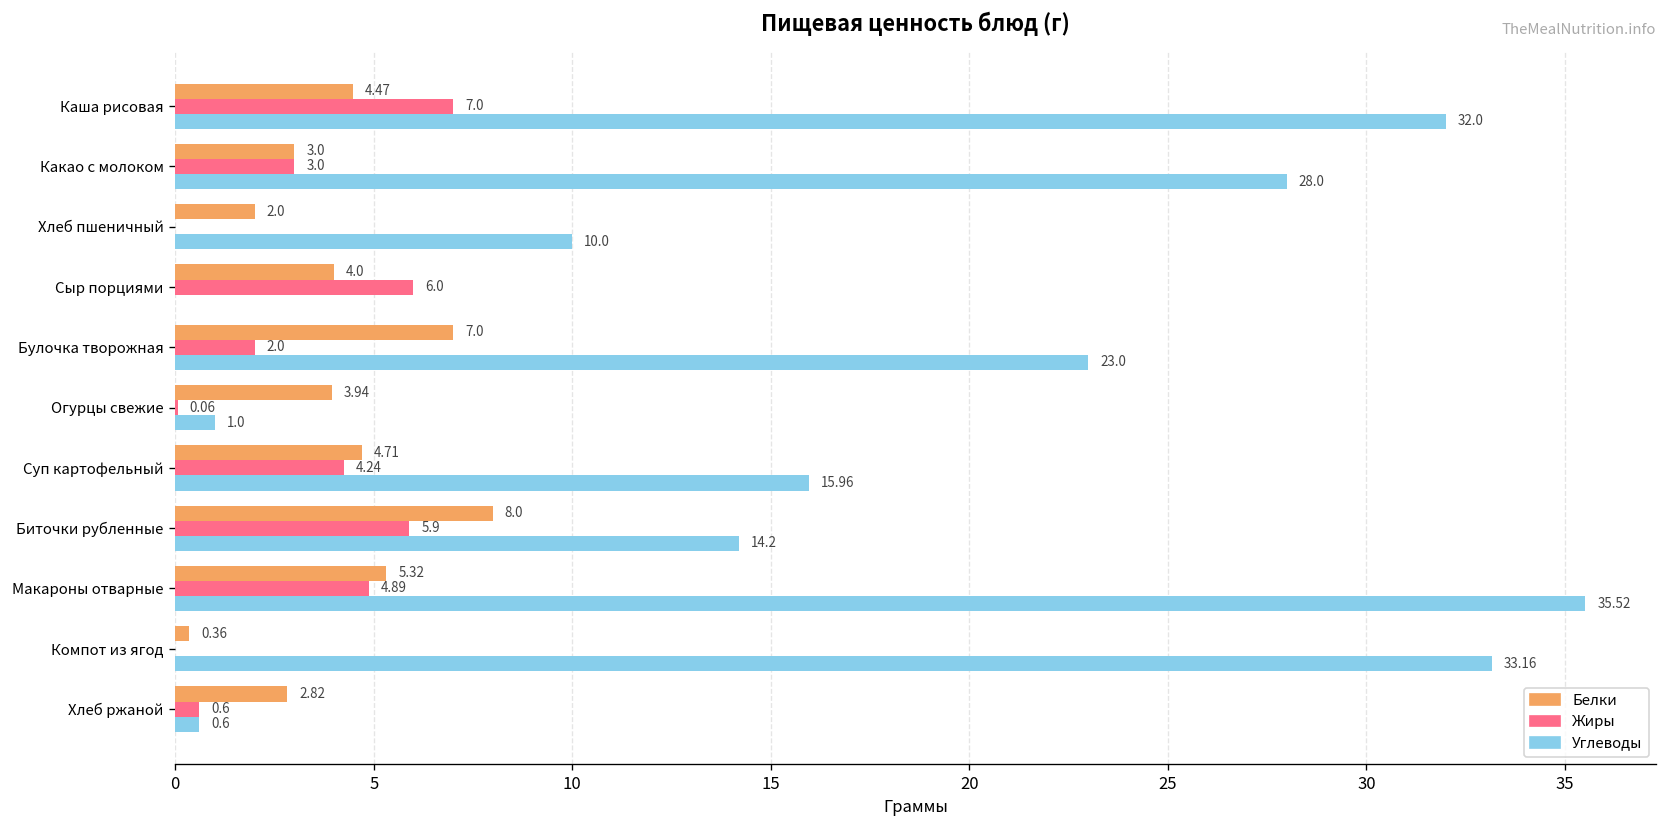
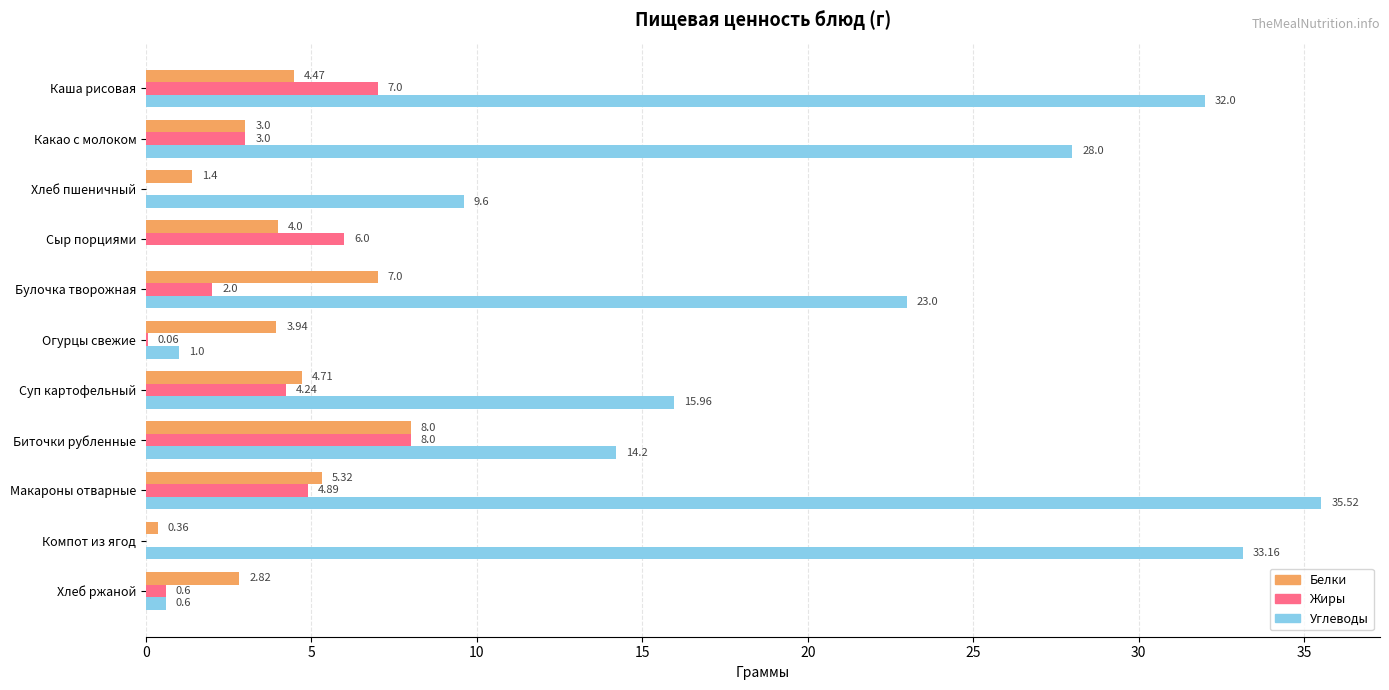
  {
    "Белки": {
      "Каша рисовая": 4.47,
      "Какао с молоком": 3.0,
-     "Хлеб пшеничный": 2.0,
+     "Хлеб пшеничный": 1.4,
      "Сыр порциями": 4.0,
      "Булочка творожная": 7.0,
      "Огурцы свежие": 3.94,
      "Суп картофельный": 4.71,
      "Биточки рубленные": 8.0,
      "Макароны отварные": 5.32,
      "Компот из ягод": 0.36,
      "Хлеб ржаной": 2.82
    },
    "Жиры": {
      "Каша рисовая": 7.0,
      "Какао с молоком": 3.0,
      "Сыр порциями": 6.0,
      "Булочка творожная": 2.0,
      "Огурцы свежие": 0.06,
      "Суп картофельный": 4.24,
-     "Биточки рубленные": 5.9,
+     "Биточки рубленные": 8.0,
      "Макароны отварные": 4.89,
      "Хлеб ржаной": 0.6
    },
    "Углеводы": {
      "Каша рисовая": 32.0,
      "Какао с молоком": 28.0,
-     "Хлеб пшеничный": 10.0,
+     "Хлеб пшеничный": 9.6,
      "Булочка творожная": 23.0,
      "Огурцы свежие": 1.0,
      "Суп картофельный": 15.96,
      "Биточки рубленные": 14.2,
      "Макароны отварные": 35.52,
      "Компот из ягод": 33.16,
      "Хлеб ржаной": 0.6
    }
  }
